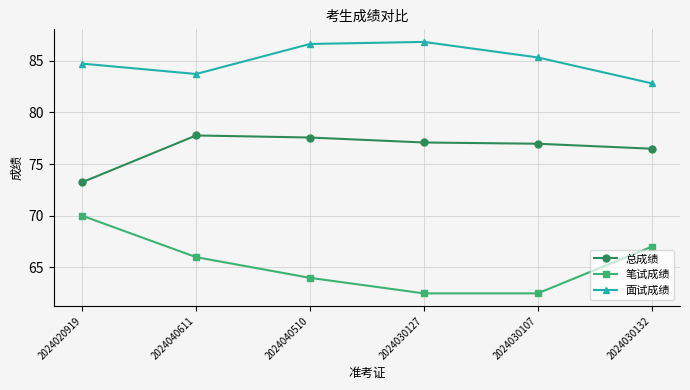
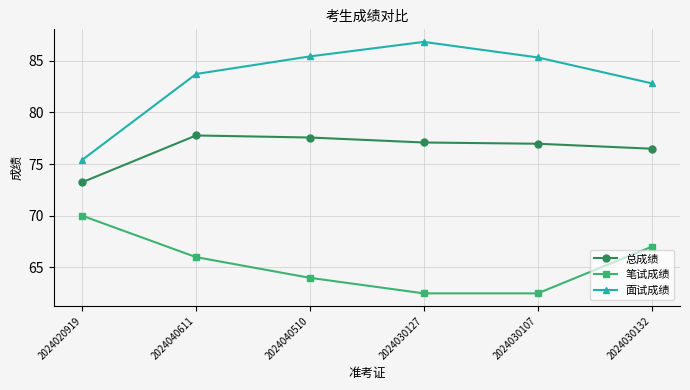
  {
    "面试成绩": {
-     "2024020919": 84.7,
+     "2024020919": 75.4,
      "2024040611": 83.7,
-     "2024040510": 86.6,
+     "2024040510": 85.4,
      "2024030127": 86.8,
      "2024030107": 85.3,
      "2024030132": 82.8
    }
  }
